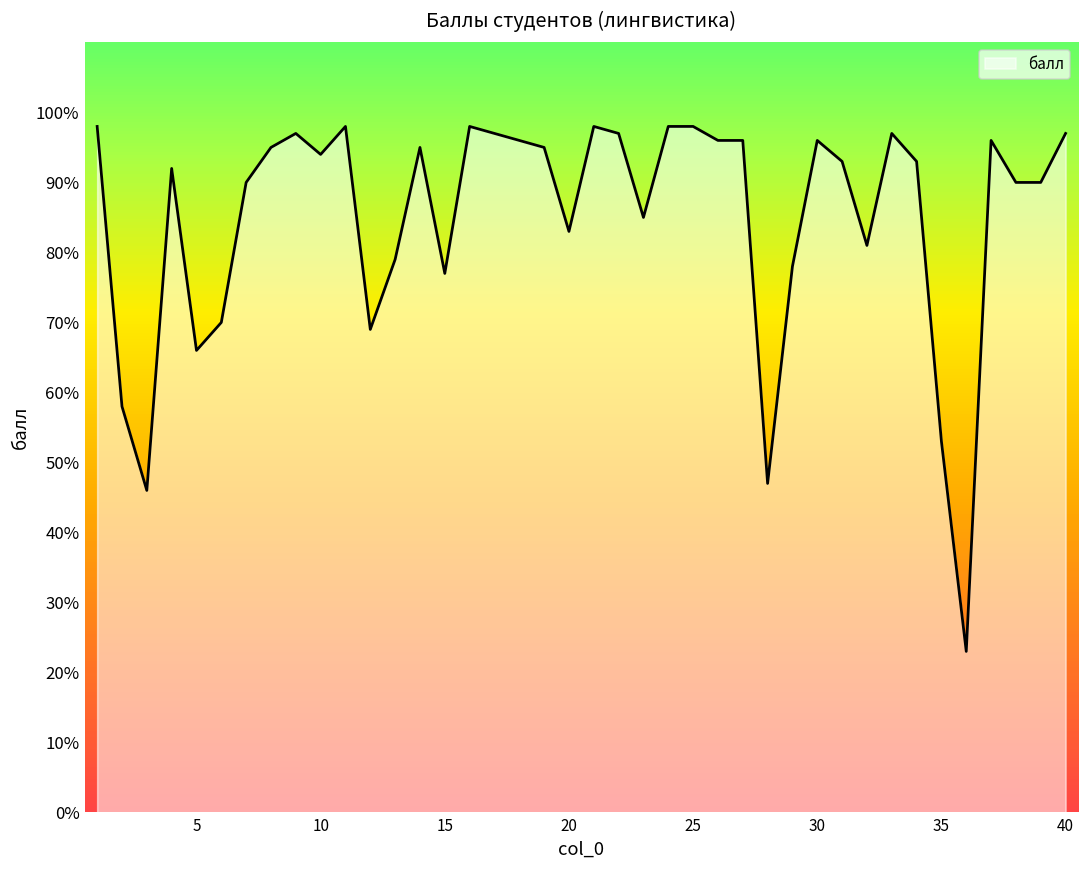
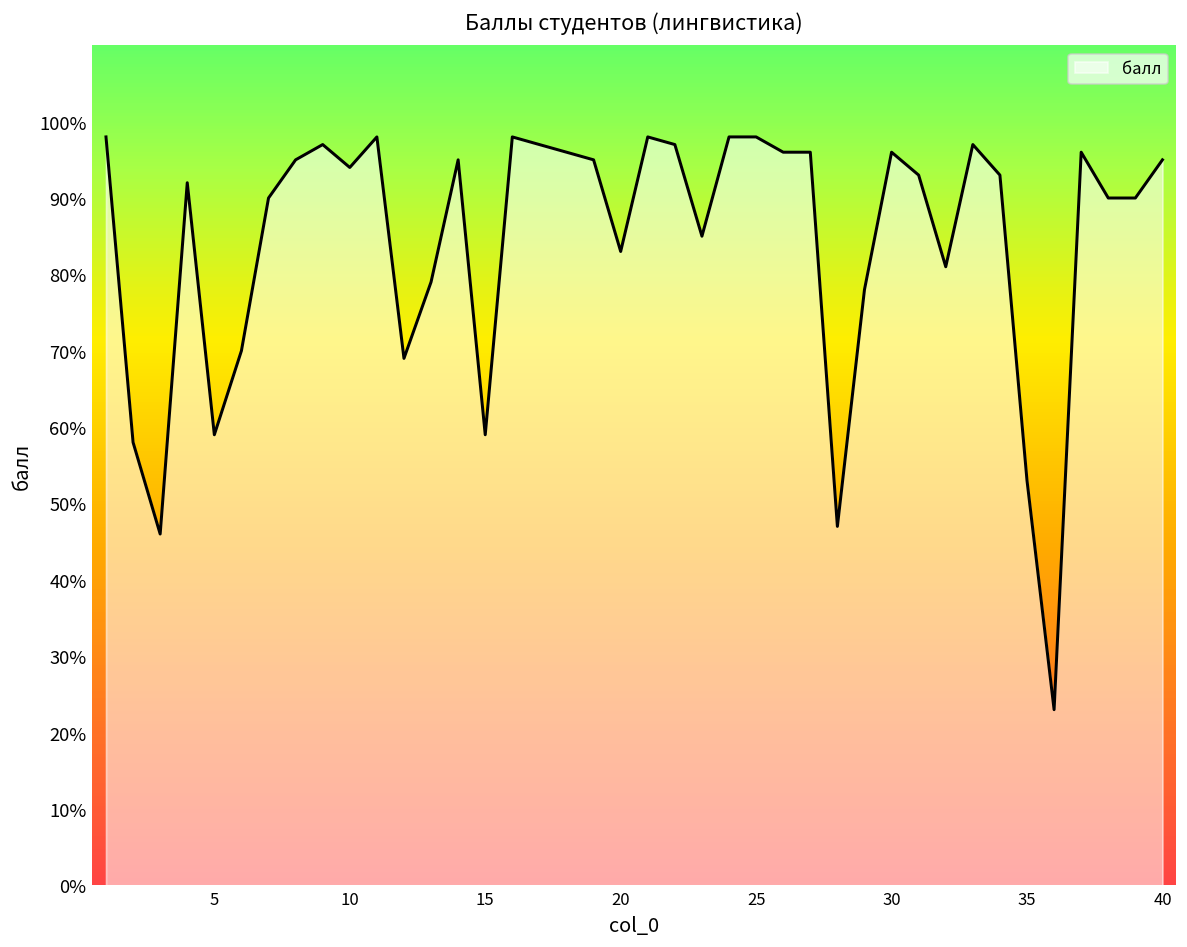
  {
-   "5": "66%",
+   "5": "59%",
    "10": "94%",
-   "15": "77%",
+   "15": "59%",
    "20": "83%",
    "25": "98%",
    "30": "96%",
    "35": "53%",
-   "40": "97%"
+   "40": "95%"
  }
